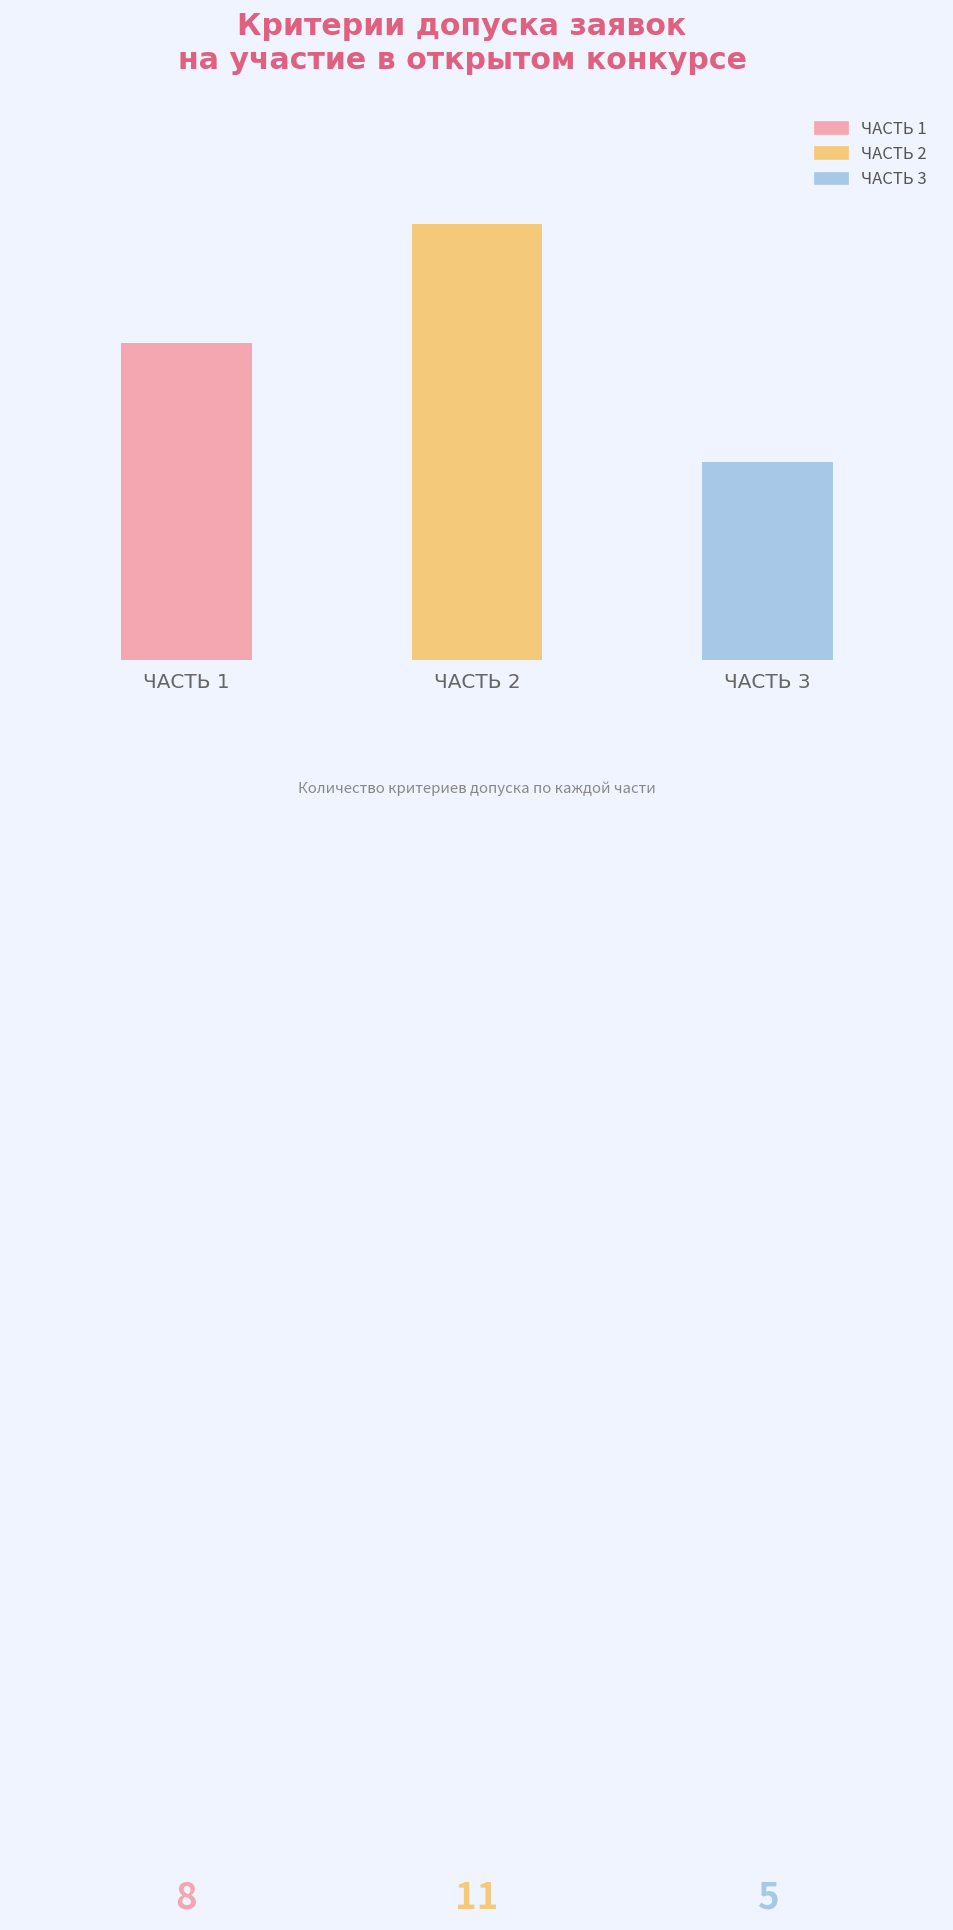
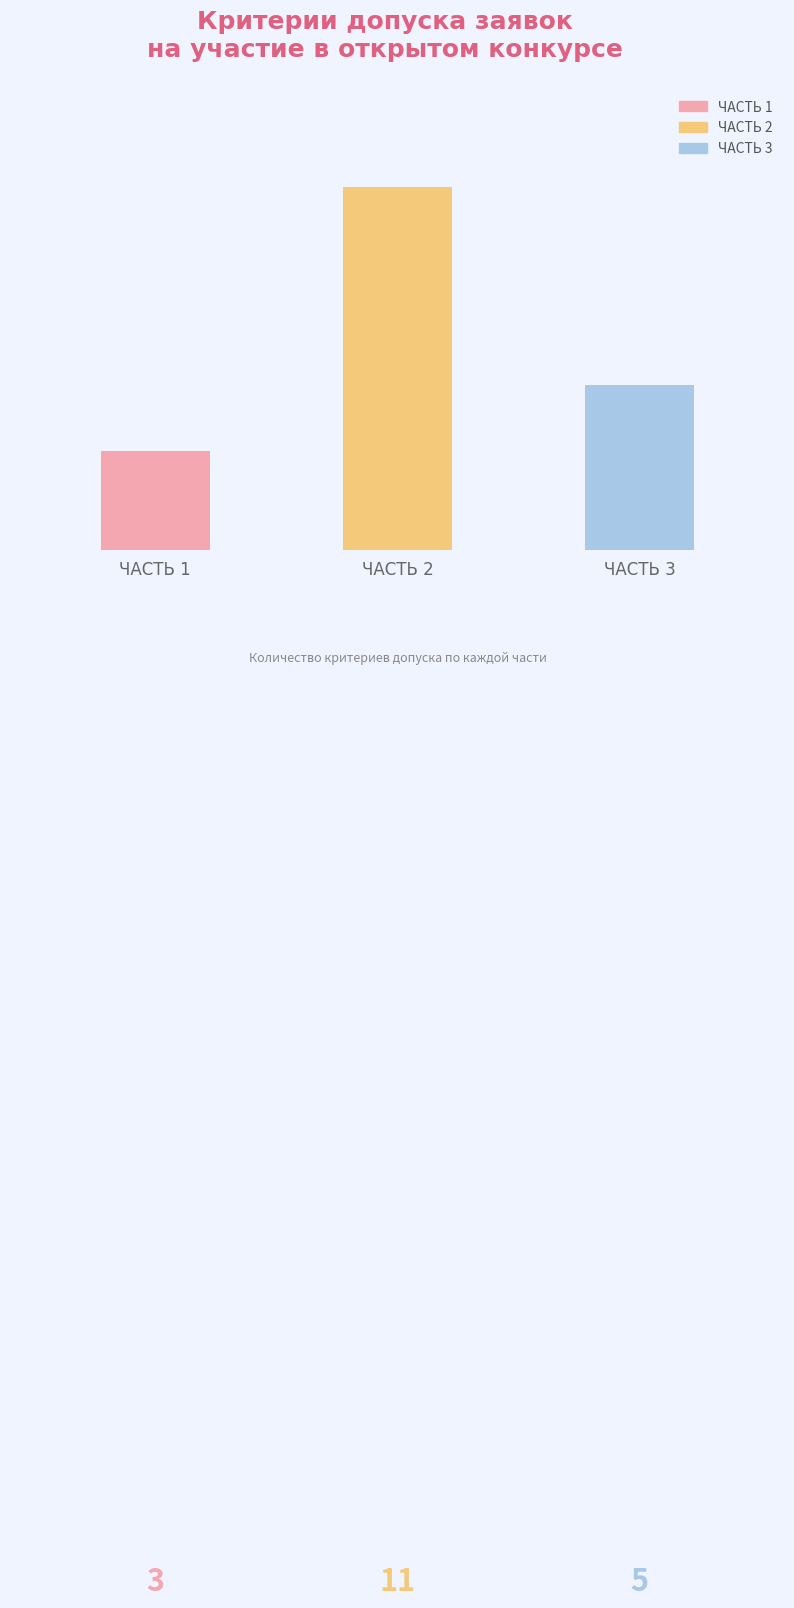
  {
-   "ЧАСТЬ 1": 8
+   "ЧАСТЬ 1": 3
  }
